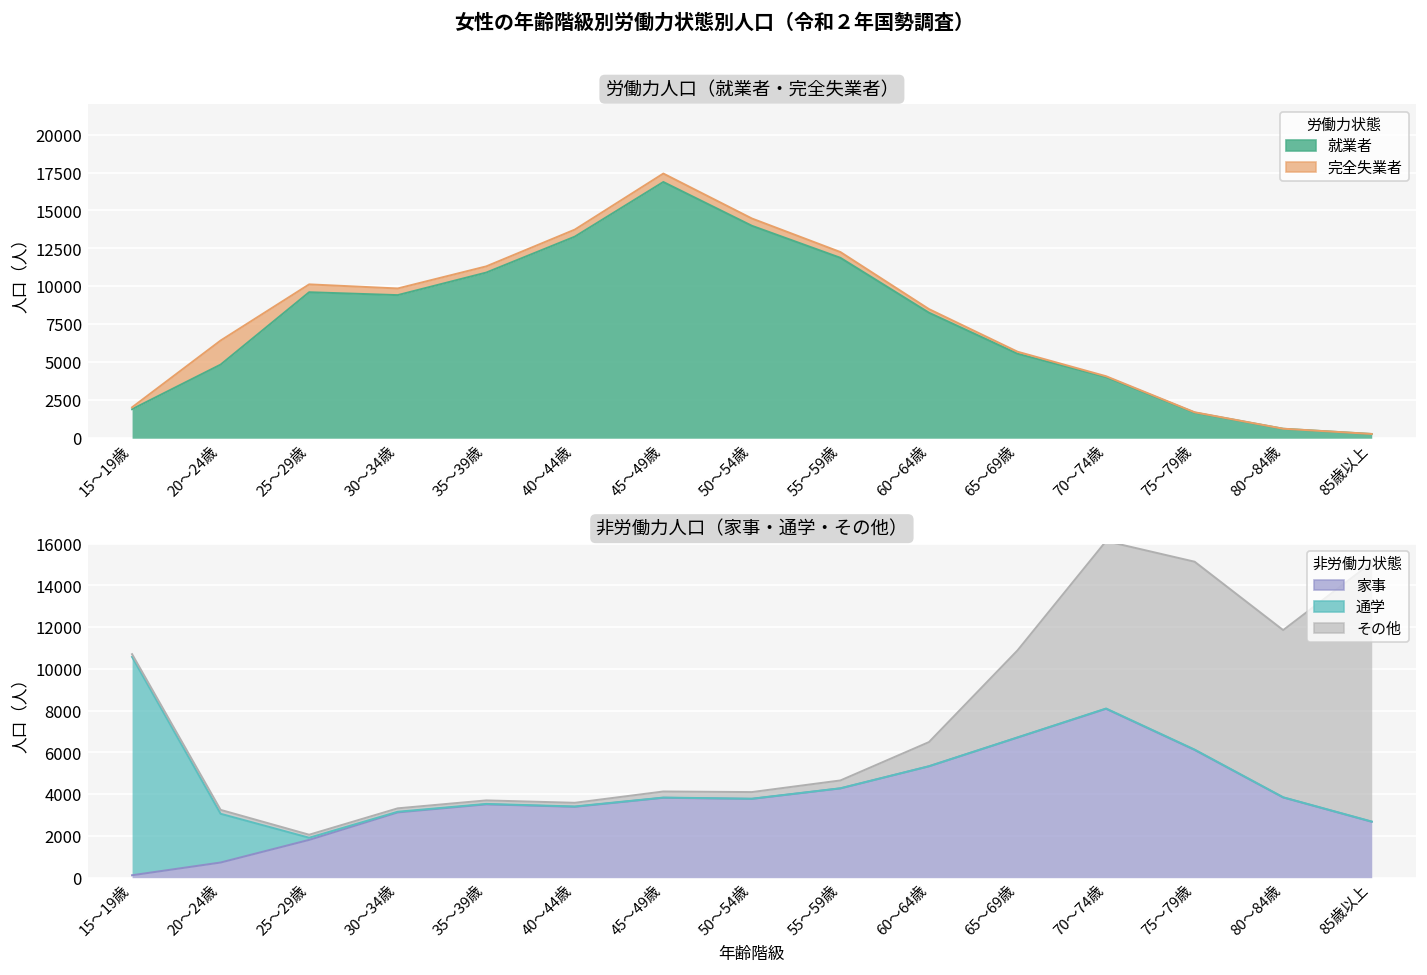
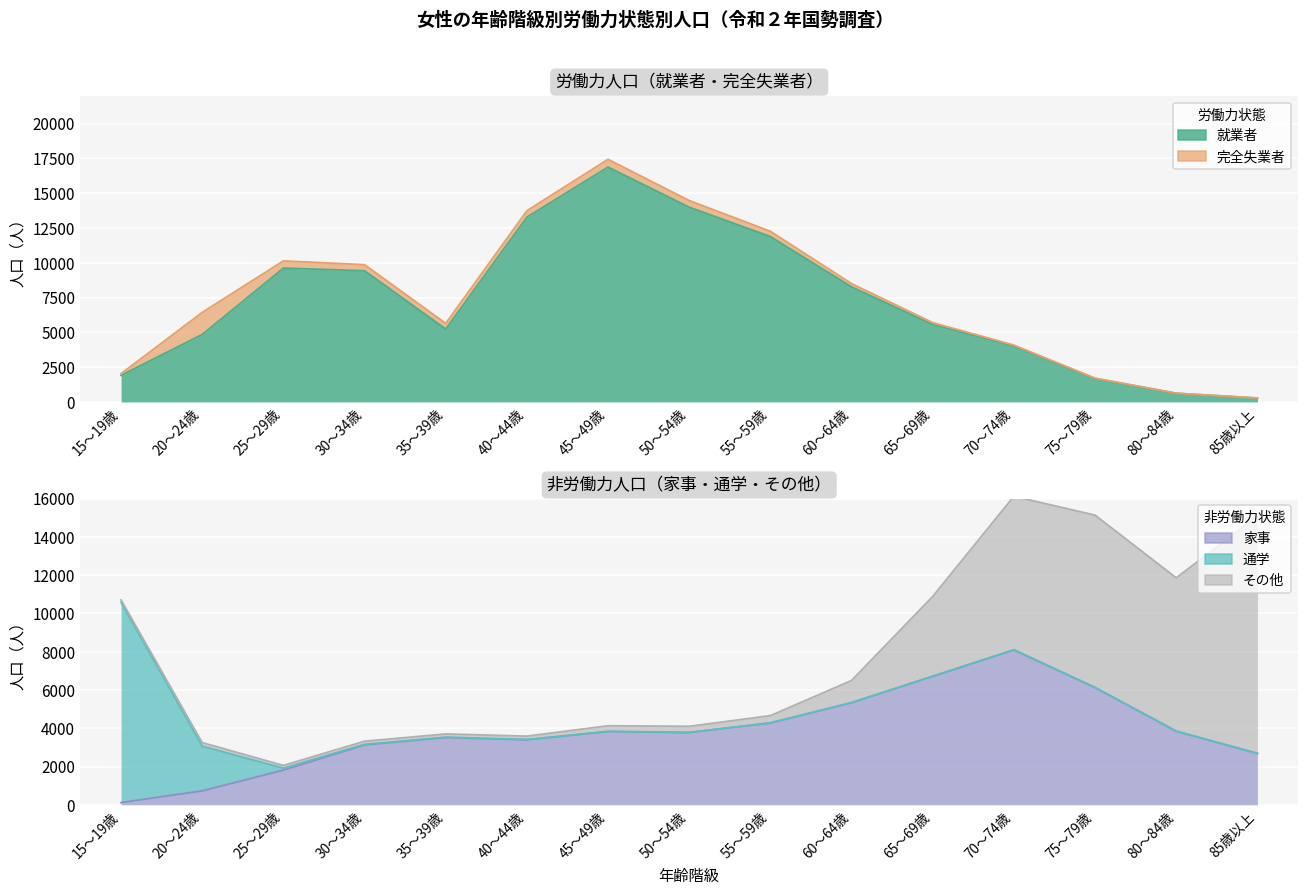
  {
    "労働力人口（就業者・完全失業者）": {
      "就業者": {
        "20～24歳": 4800,
        "25～29歳": 9600,
        "30～34歳": 9400,
-       "35～39歳": 10900,
+       "35～39歳": 5200,
        "40～44歳": 13300,
        "45～49歳": 16900,
        "50～54歳": 14000,
        "55～59歳": 11900,
        "60～64歳": 8300
      },
      "完全失業者": {
        "20～24歳": 1600,
        "25～29歳": 500,
        "30～34歳": 400,
        "35～39歳": 400,
        "40～44歳": 500,
        "45～49歳": 600,
        "50～54歳": 500,
        "55～59歳": 400,
        "60～64歳": 200
      }
    }
  }
